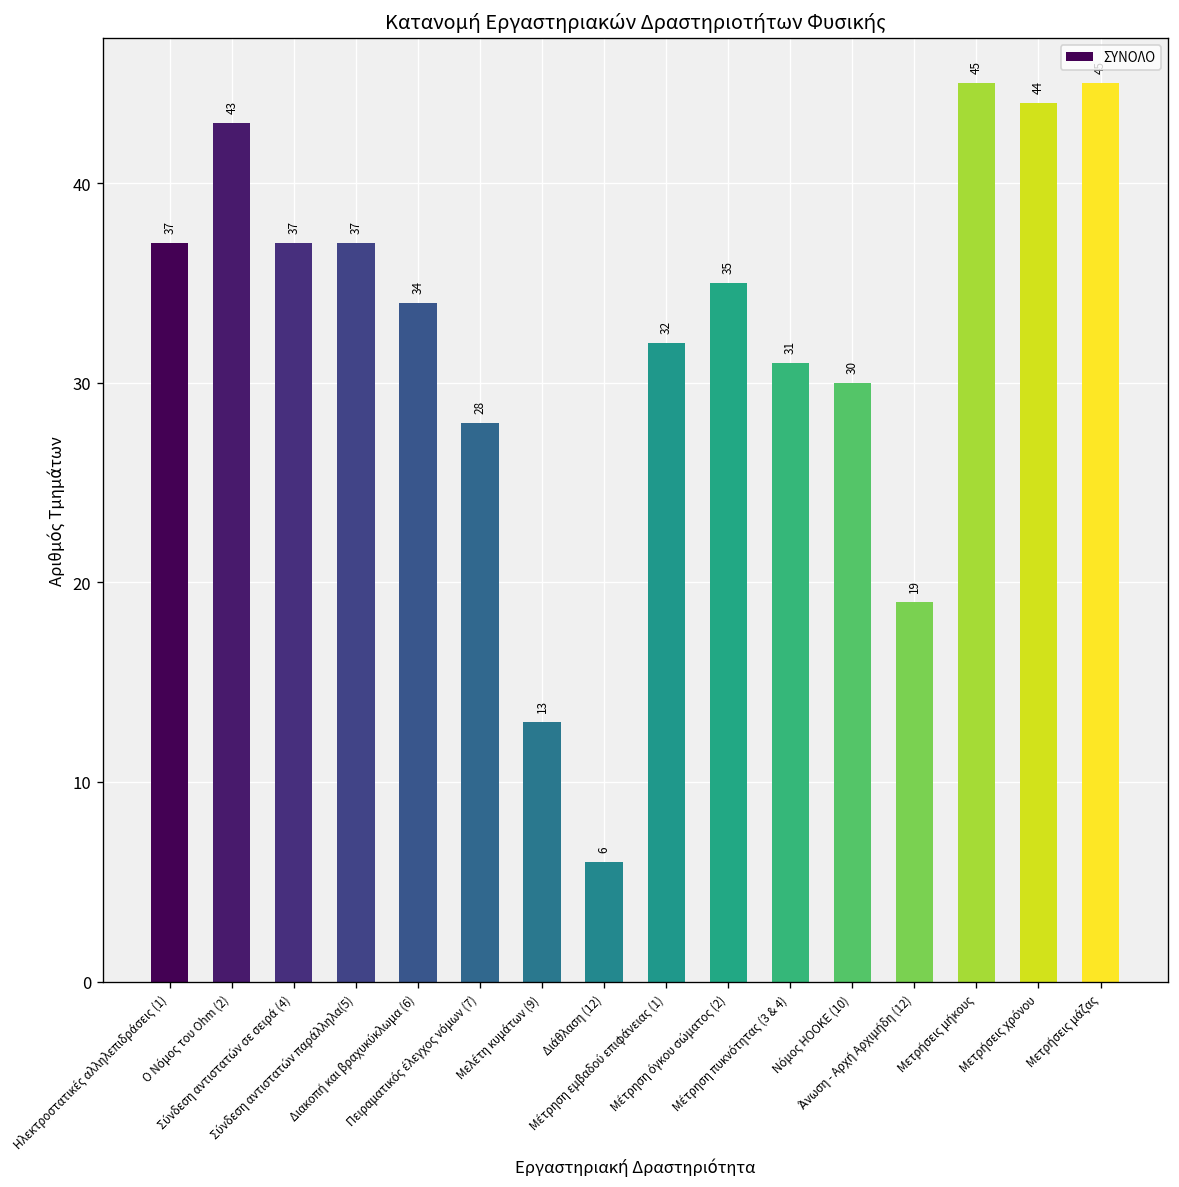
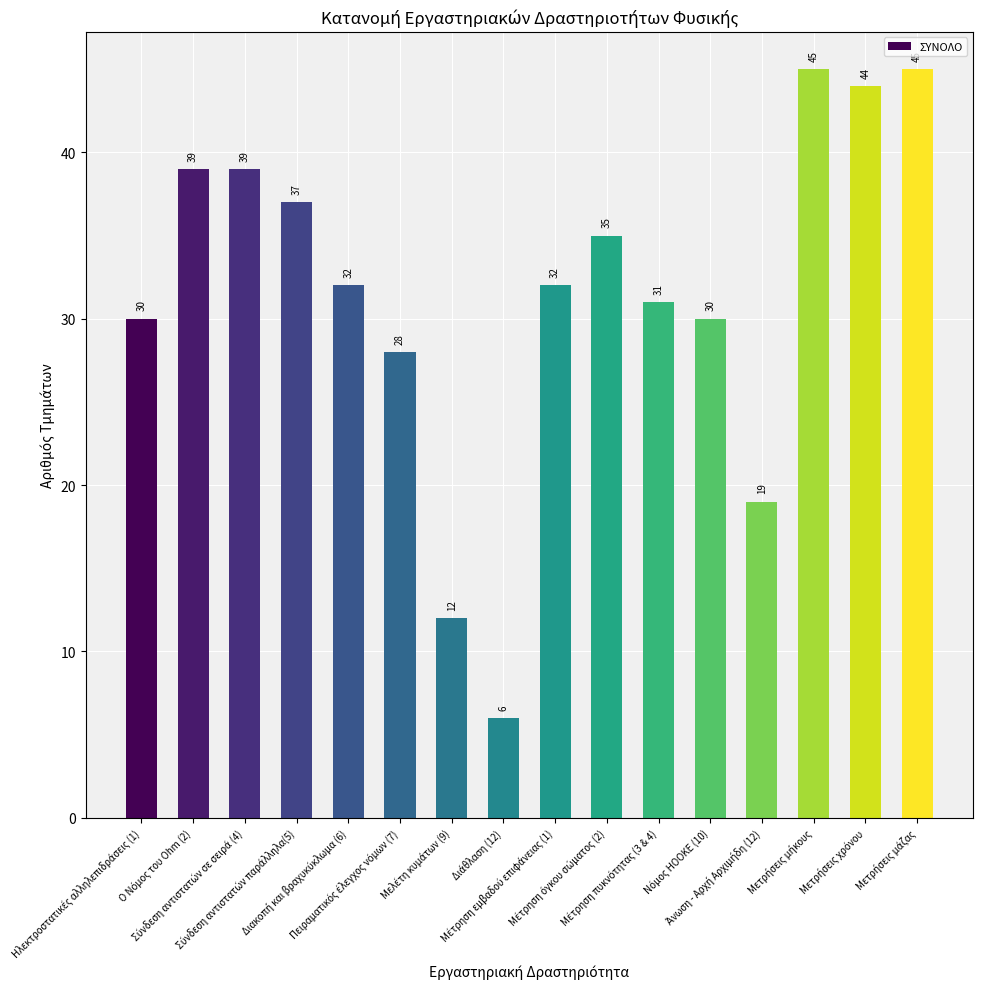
  {
-   "Ηλεκτροστατικές αλληλεπιδράσεις (1)": 37,
-   "Ο Νόμος του Ohm (2)": 43,
-   "Σύνδεση αντιστατών σε σειρά (4)": 37,
+   "Ηλεκτροστατικές αλληλεπιδράσεις (1)": 30,
+   "Ο Νόμος του Ohm (2)": 39,
+   "Σύνδεση αντιστατών σε σειρά (4)": 39,
    "Σύνδεση αντιστατών παράλληλα(5)": 37,
-   "Διακοπή και βραχυκύκλωμα (6)": 34,
+   "Διακοπή και βραχυκύκλωμα (6)": 32,
    "Πειραματικός έλεγχος νόμων (7)": 28,
-   "Μελέτη κυμάτων (9)": 13,
+   "Μελέτη κυμάτων (9)": 12,
    "Διάθλαση (12)": 6,
    "Μέτρηση εμβαδού επιφάνειας (1)": 32,
    "Μέτρηση όγκου σώματος (2)": 35,
    "Μέτρηση πυκνότητας (3 & 4)": 31,
    "Νόμος HOOKE (10)": 30,
    "Άνωση - Αρχή Αρχιμήδη (12)": 19,
    "Μετρήσεις μήκους": 45,
    "Μετρήσεις χρόνου": 44
  }
